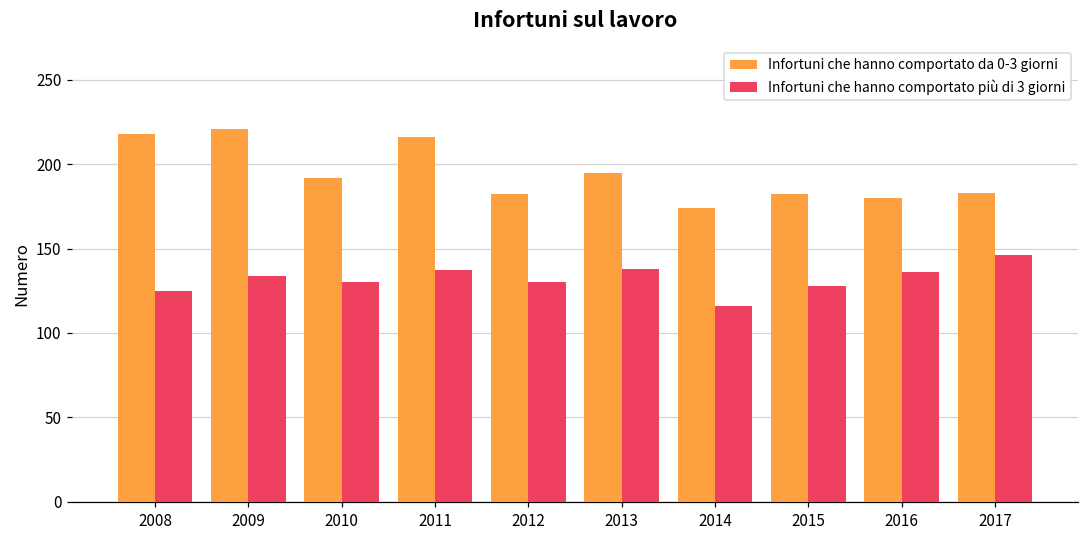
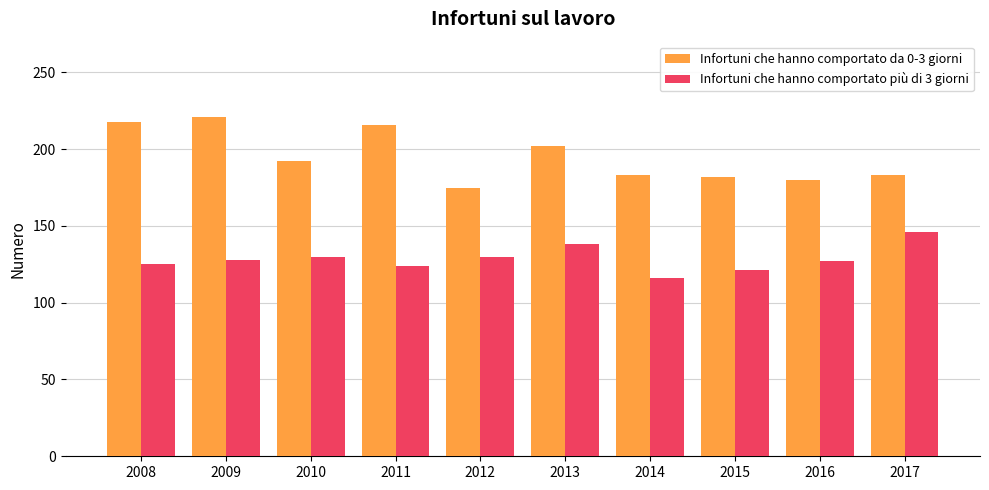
  {
    "Infortuni che hanno comportato da 0-3 giorni": {
      "2008": 218,
      "2009": 221,
      "2010": 192,
      "2011": 216,
-     "2012": 182,
-     "2013": 195,
-     "2014": 174,
+     "2012": 175,
+     "2013": 202,
+     "2014": 183,
      "2015": 182,
      "2016": 180,
      "2017": 183
    },
    "Infortuni che hanno comportato più di 3 giorni": {
      "2008": 125,
-     "2009": 134,
+     "2009": 128,
      "2010": 130,
-     "2011": 137,
+     "2011": 124,
      "2012": 130,
      "2013": 138,
      "2014": 116,
-     "2015": 128,
-     "2016": 136,
+     "2015": 121,
+     "2016": 127,
      "2017": 146
    }
  }
